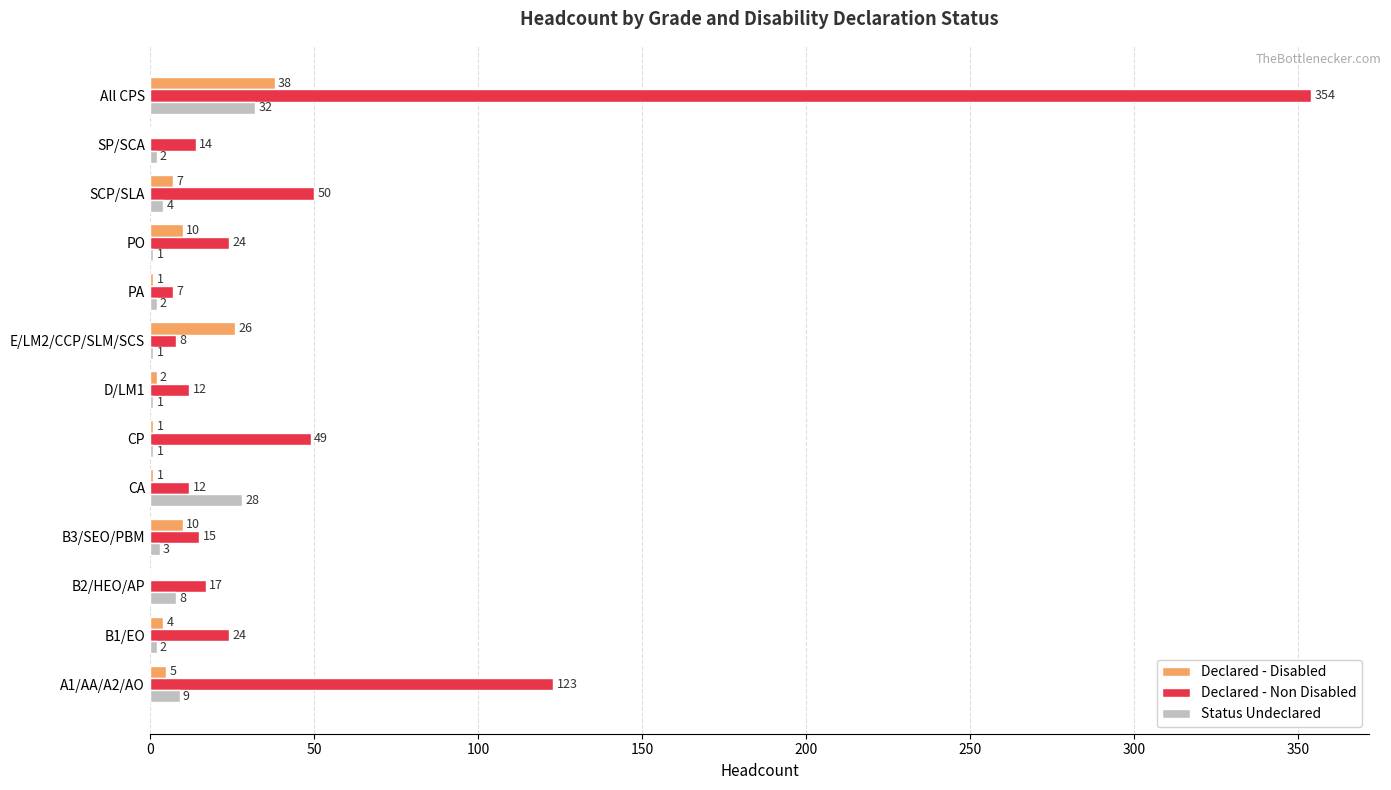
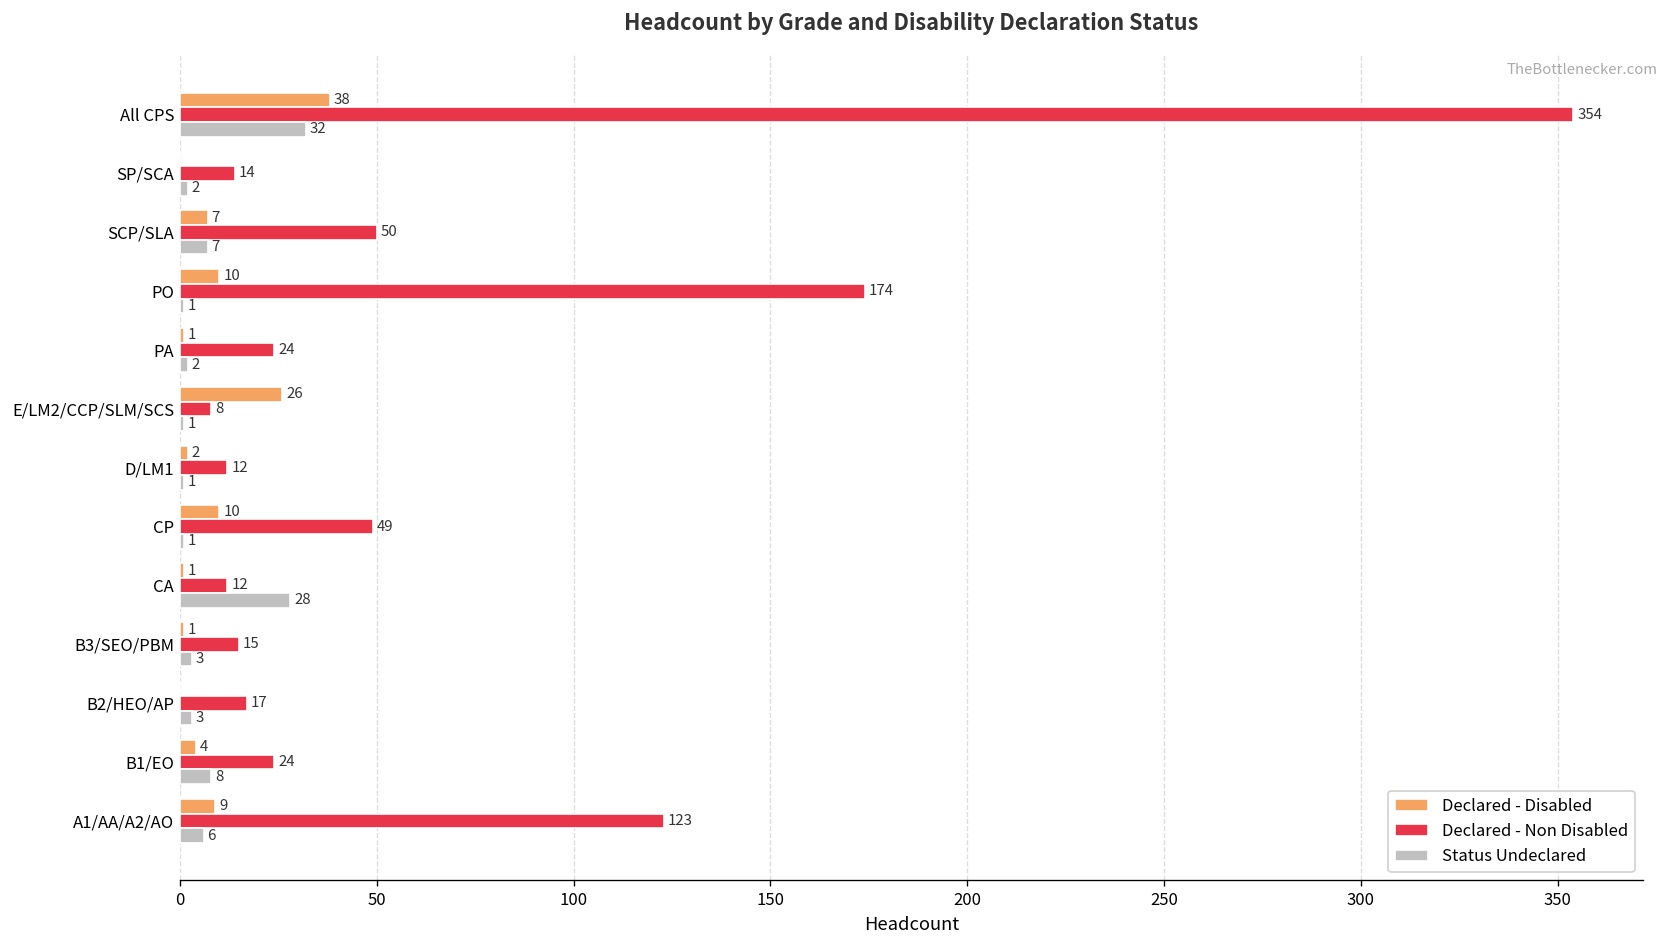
  {
    "Declared - Disabled": {
      "All CPS": 38,
      "SCP/SLA": 7,
      "PO": 10,
      "PA": 1,
      "E/LM2/CCP/SLM/SCS": 26,
      "D/LM1": 2,
-     "CP": 1,
+     "CP": 10,
      "CA": 1,
-     "B3/SEO/PBM": 10,
+     "B3/SEO/PBM": 1,
      "B1/EO": 4,
-     "A1/AA/A2/AO": 5
+     "A1/AA/A2/AO": 9
    },
    "Declared - Non Disabled": {
      "All CPS": 354,
      "SP/SCA": 14,
      "SCP/SLA": 50,
-     "PO": 24,
-     "PA": 7,
+     "PO": 174,
+     "PA": 24,
      "E/LM2/CCP/SLM/SCS": 8,
      "D/LM1": 12,
      "CP": 49,
      "CA": 12,
      "B3/SEO/PBM": 15,
      "B2/HEO/AP": 17,
      "B1/EO": 24,
      "A1/AA/A2/AO": 123
    },
    "Status Undeclared": {
      "All CPS": 32,
      "SP/SCA": 2,
-     "SCP/SLA": 4,
+     "SCP/SLA": 7,
      "PO": 1,
      "PA": 2,
      "E/LM2/CCP/SLM/SCS": 1,
      "D/LM1": 1,
      "CP": 1,
      "CA": 28,
      "B3/SEO/PBM": 3,
-     "B2/HEO/AP": 8,
-     "B1/EO": 2,
-     "A1/AA/A2/AO": 9
+     "B2/HEO/AP": 3,
+     "B1/EO": 8,
+     "A1/AA/A2/AO": 6
    }
  }
